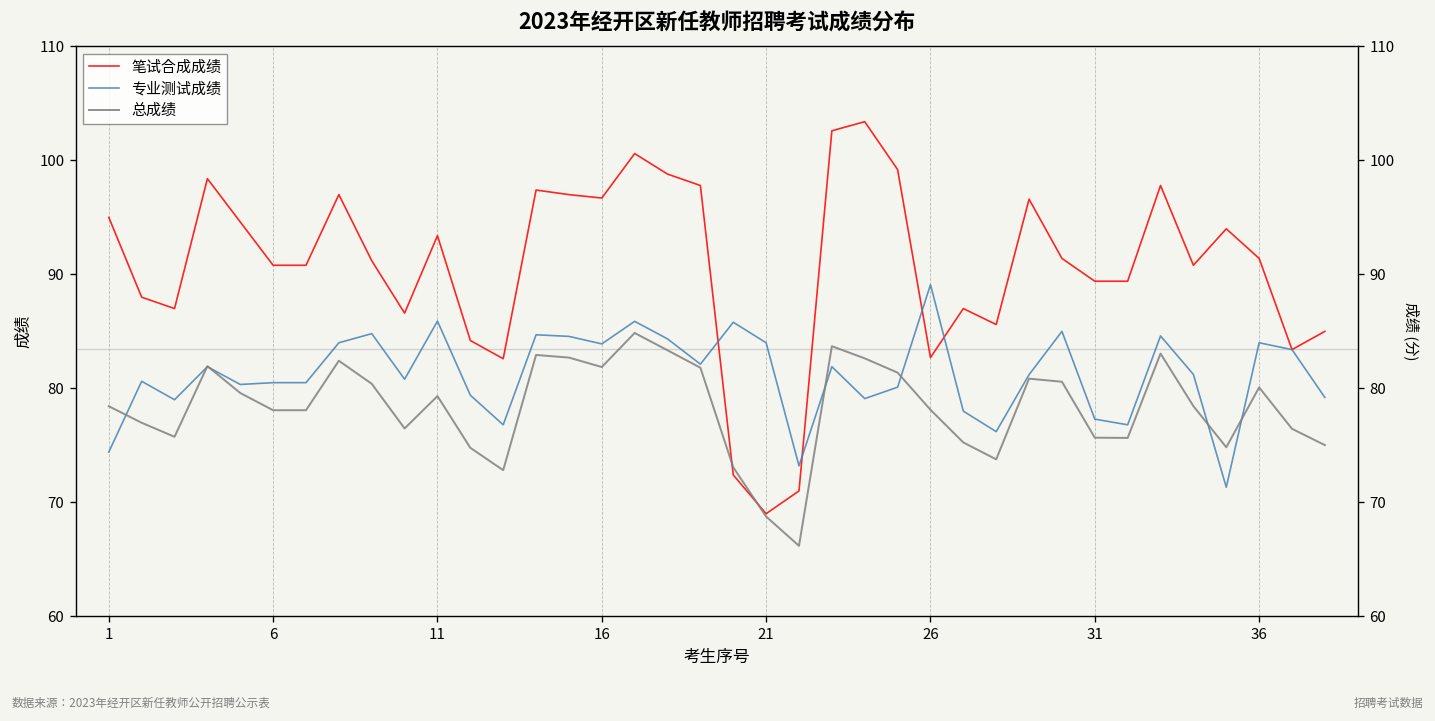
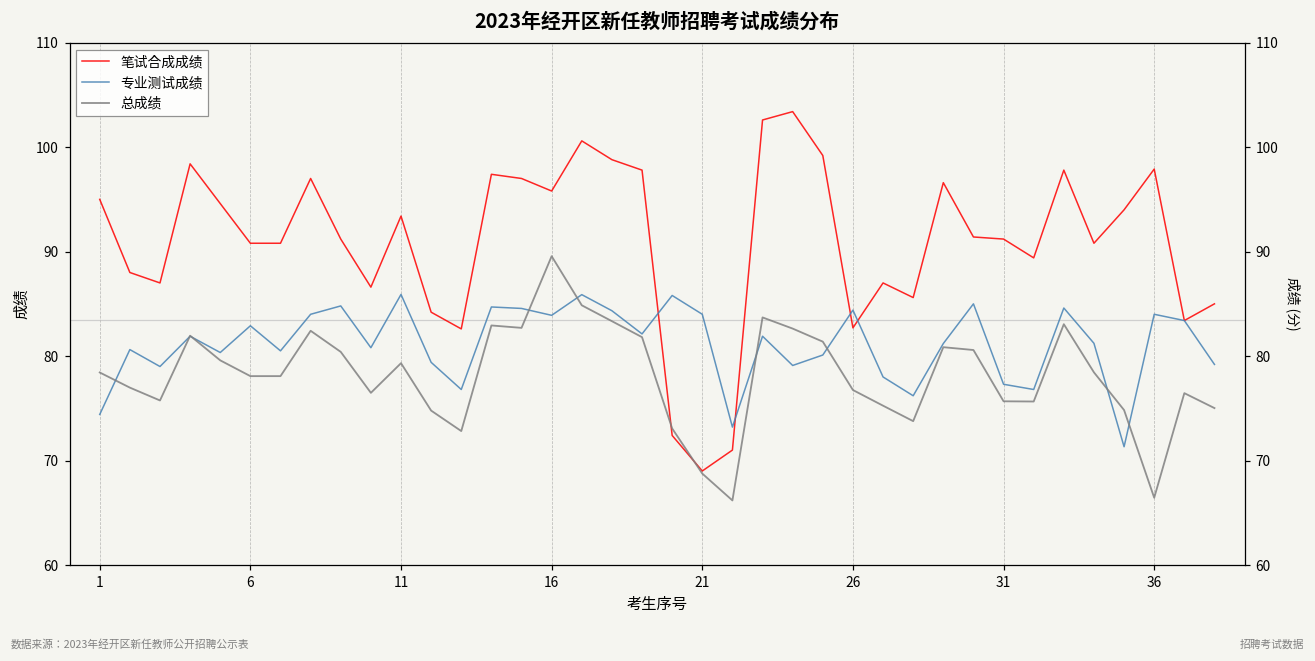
  {
    "笔试合成成绩": {
      "1": 95,
      "6": 91,
      "11": 93,
-     "16": 97,
+     "16": 96,
      "26": 83,
-     "31": 89,
-     "36": 91
+     "31": 91,
+     "36": 98
    },
    "专业测试成绩": {
      "1": 74,
-     "6": 81,
+     "6": 83,
      "11": 86,
      "16": 84,
      "21": 84,
-     "26": 89,
+     "26": 84,
      "31": 77,
      "36": 84
    },
    "总成绩": {
      "1": 78,
      "6": 78,
      "11": 79,
-     "16": 82,
-     "26": 78,
+     "16": 90,
+     "26": 77,
      "31": 76,
-     "36": 80
+     "36": 66
    }
  }
